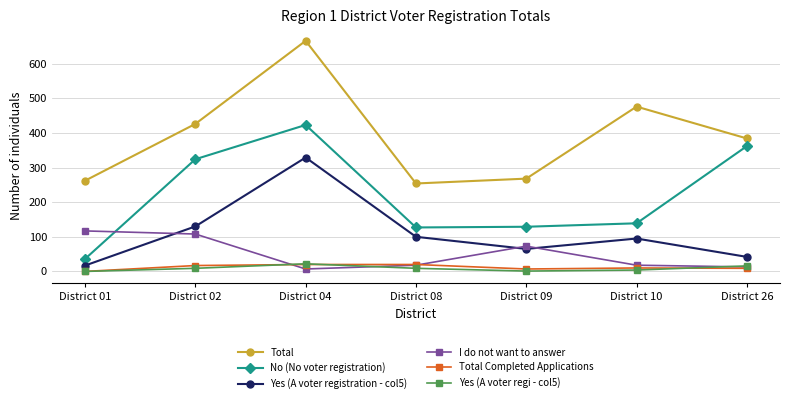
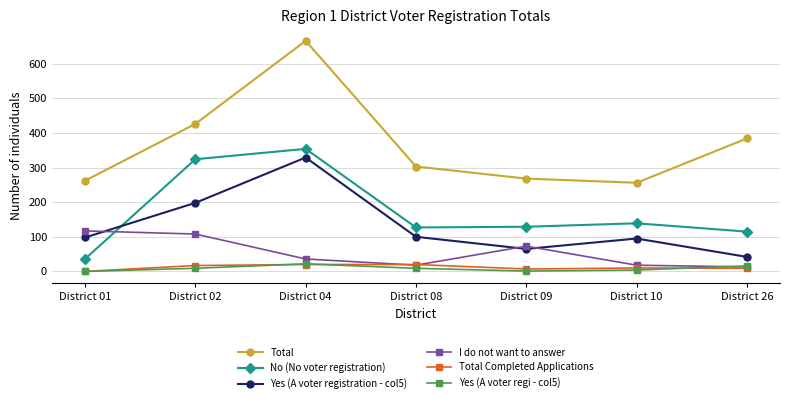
  {
    "Total": {
      "District 01": 260,
      "District 02": 430,
      "District 04": 670,
-     "District 08": 250,
+     "District 08": 300,
      "District 09": 270,
-     "District 10": 480,
+     "District 10": 260,
      "District 26": 380
    },
    "No (No voter registration)": {
      "District 01": 40,
      "District 02": 320,
-     "District 04": 420,
+     "District 04": 350,
      "District 08": 130,
      "District 09": 130,
      "District 10": 140,
-     "District 26": 360
+     "District 26": 120
    },
    "Yes (A voter registration - col5)": {
-     "District 01": 20,
-     "District 02": 130,
+     "District 01": 100,
+     "District 02": 200,
      "District 04": 330,
      "District 08": 100,
      "District 09": 70,
      "District 10": 100,
      "District 26": 40
    },
    "I do not want to answer": {
      "District 01": 120,
      "District 02": 110,
-     "District 04": 10,
+     "District 04": 40,
      "District 09": 70,
      "District 10": 20
    },
    "Total Completed Applications": {
      "District 02": 20
    },
    "Yes (A voter regi - col5)": {
      "District 02": 10,
      "District 08": 10
    }
  }
